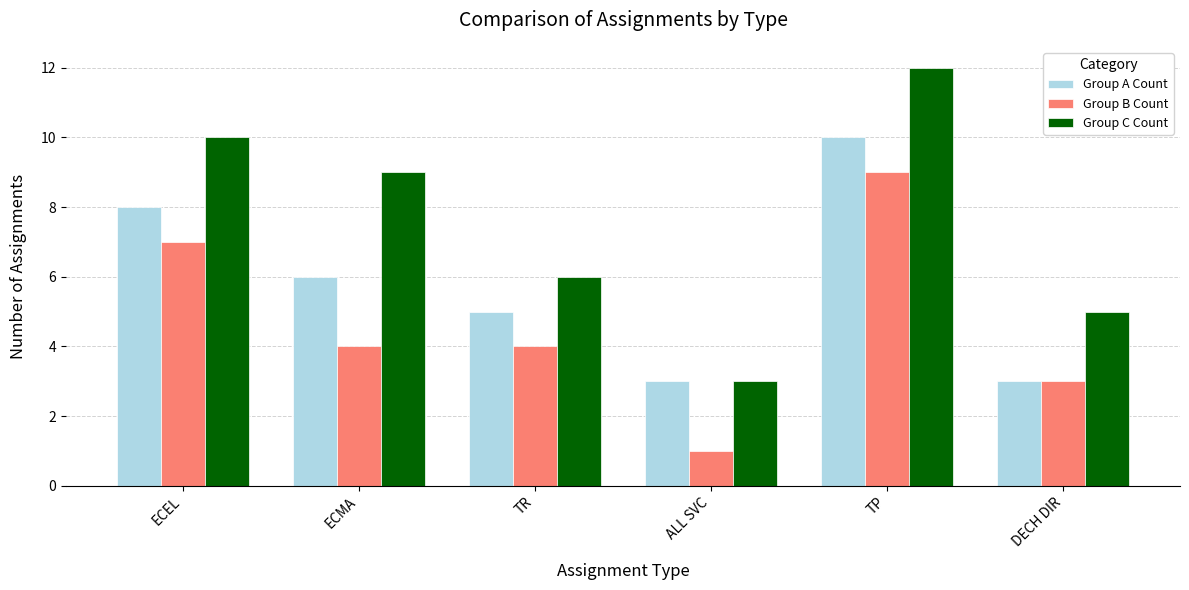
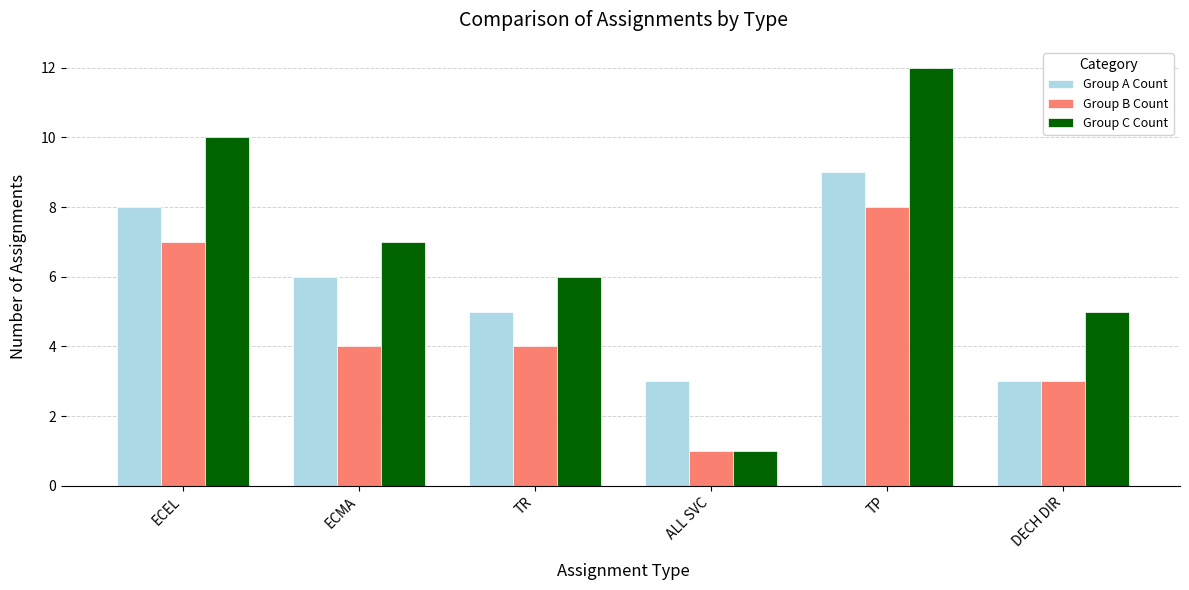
  {
    "Group A Count": {
      "ECEL": 8,
      "ECMA": 6,
      "TR": 5,
      "ALL SVC": 3,
-     "TP": 10,
+     "TP": 9,
      "DECH DIR": 3
    },
    "Group B Count": {
      "ECEL": 7,
      "ECMA": 4,
      "TR": 4,
      "ALL SVC": 1,
-     "TP": 9,
+     "TP": 8,
      "DECH DIR": 3
    },
    "Group C Count": {
      "ECEL": 10,
-     "ECMA": 9,
+     "ECMA": 7,
      "TR": 6,
-     "ALL SVC": 3,
+     "ALL SVC": 1,
      "TP": 12,
      "DECH DIR": 5
    }
  }
